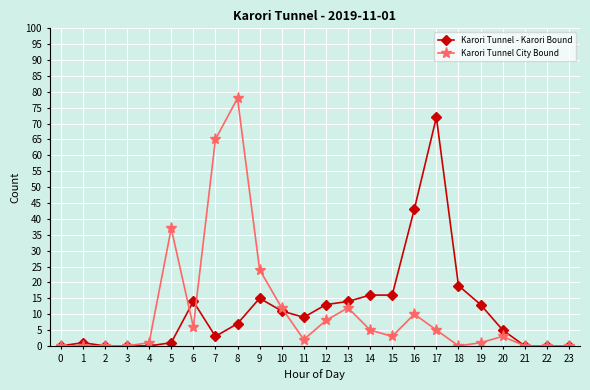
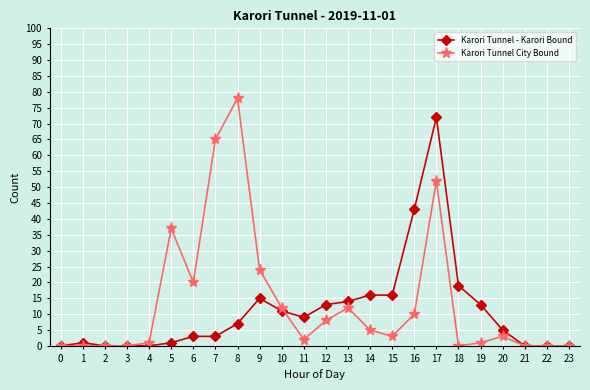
  {
    "Karori Tunnel - Karori Bound": {
      "1": 1,
      "4": 0,
      "5": 1,
-     "6": 14,
+     "6": 3,
      "7": 3,
      "8": 7,
      "9": 15,
      "10": 11,
      "11": 9,
      "12": 13,
      "13": 14,
      "14": 16,
      "15": 16,
      "16": 43,
      "17": 72,
      "18": 19,
      "19": 13,
      "20": 5
    },
    "Karori Tunnel City Bound": {
      "1": 0,
      "4": 1,
      "5": 37,
-     "6": 6,
+     "6": 20,
      "7": 65,
      "8": 78,
      "9": 24,
      "10": 12,
      "11": 2,
      "12": 8,
      "13": 12,
      "14": 5,
      "15": 3,
      "16": 10,
-     "17": 5,
+     "17": 52,
      "18": 0,
      "19": 1,
      "20": 3
    }
  }
